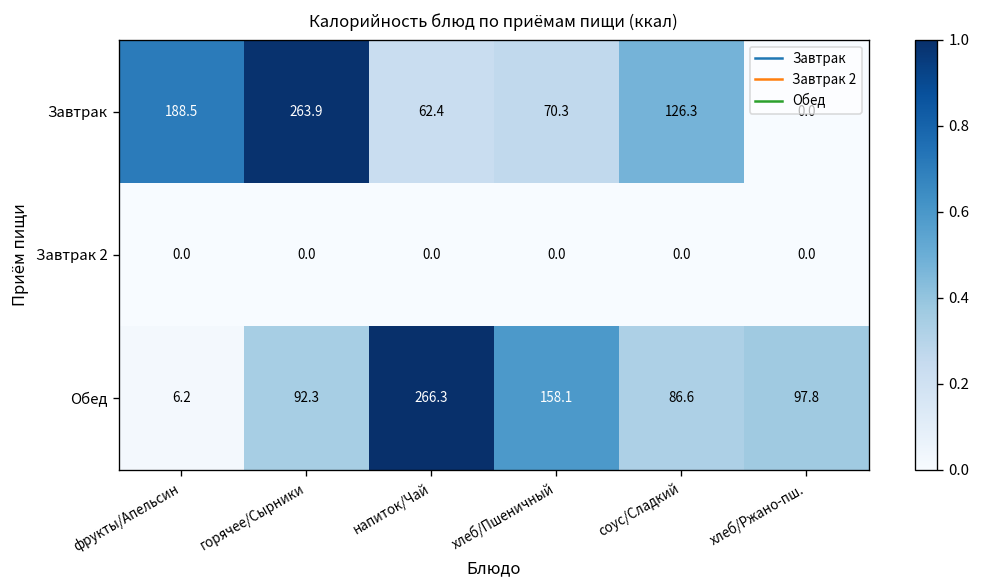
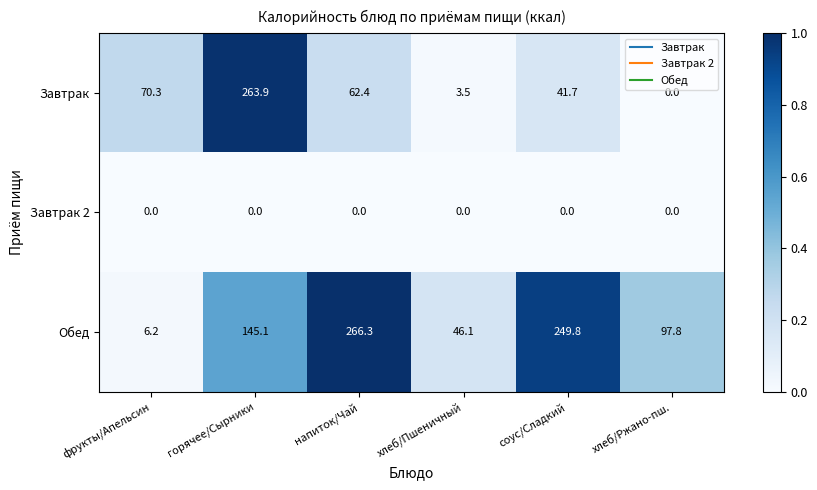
  {
    "Завтрак": {
-     "фрукты/Апельсин": 188.5,
+     "фрукты/Апельсин": 70.3,
      "горячее/Сырники": 263.9,
      "напиток/Чай": 62.4,
-     "хлеб/Пшеничный": 70.3,
-     "соус/Сладкий": 126.3
+     "хлеб/Пшеничный": 3.5,
+     "соус/Сладкий": 41.7
    },
    "Завтрак 2": {
      "фрукты/Апельсин": 0.0,
      "горячее/Сырники": 0.0,
      "напиток/Чай": 0.0,
      "хлеб/Пшеничный": 0.0,
      "соус/Сладкий": 0.0,
      "хлеб/Ржано-пш.": 0.0
    },
    "Обед": {
      "фрукты/Апельсин": 6.2,
-     "горячее/Сырники": 92.3,
+     "горячее/Сырники": 145.1,
      "напиток/Чай": 266.3,
-     "хлеб/Пшеничный": 158.1,
-     "соус/Сладкий": 86.6,
+     "хлеб/Пшеничный": 46.1,
+     "соус/Сладкий": 249.8,
      "хлеб/Ржано-пш.": 97.8
    }
  }
